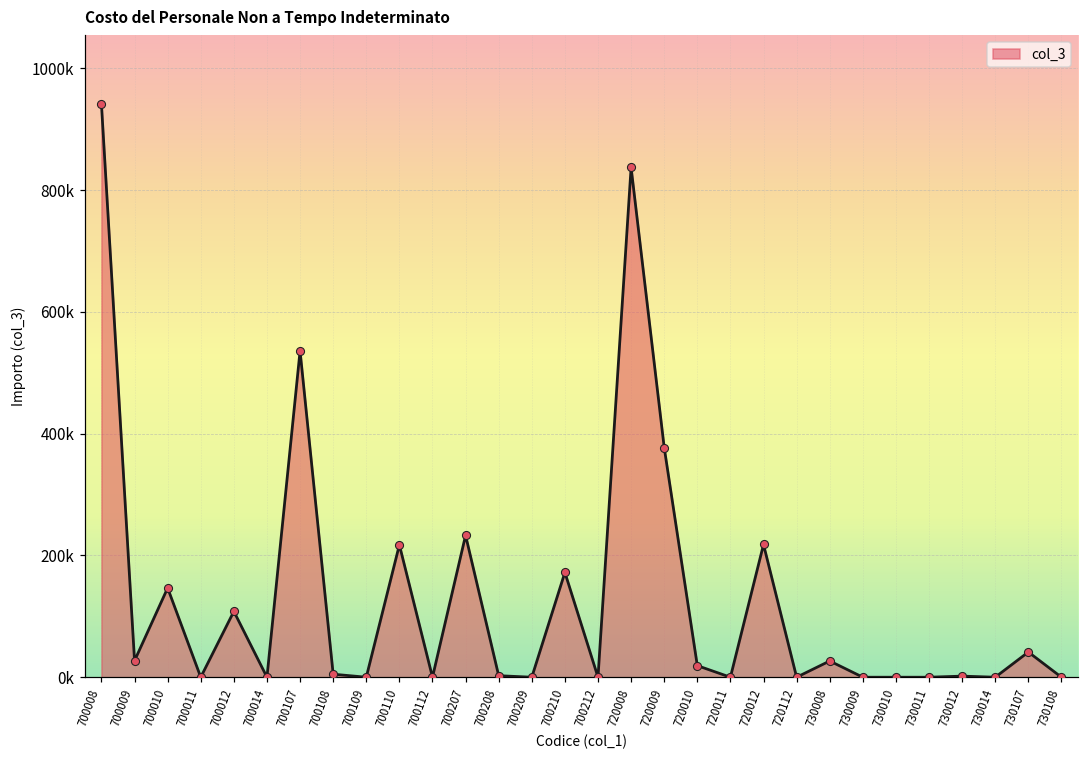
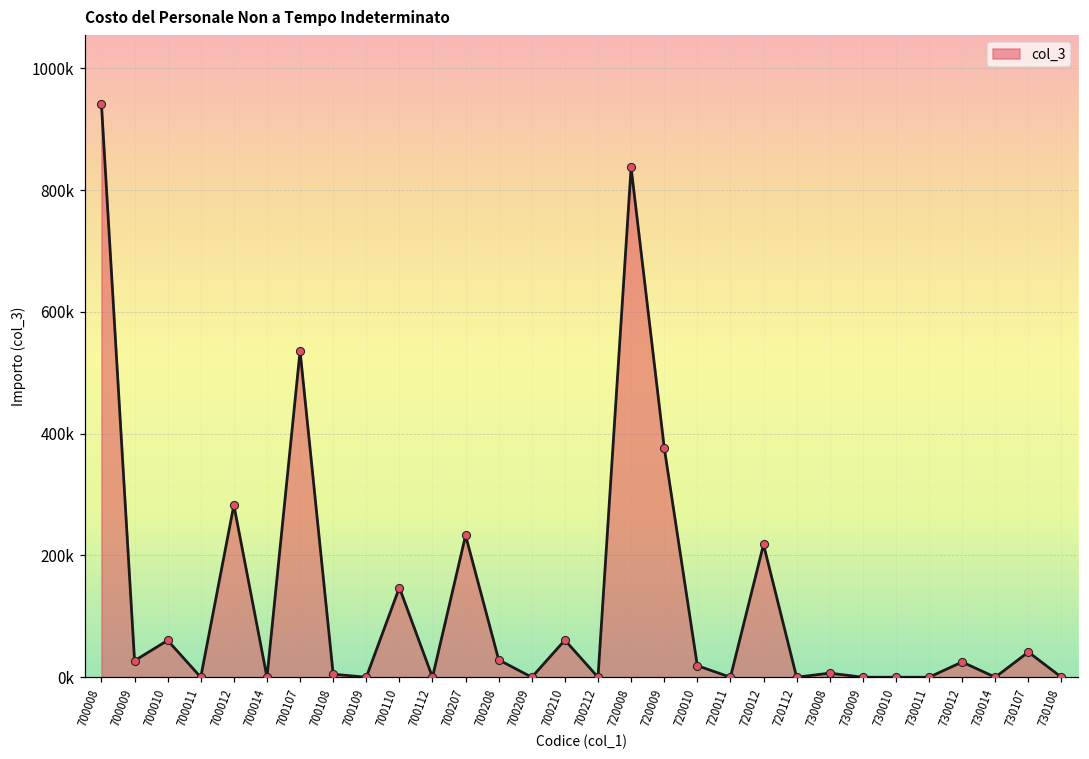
  {
    "700008": 940000,
    "700009": 30000,
-   "700010": 150000,
+   "700010": 60000,
    "700011": 0,
-   "700012": 110000,
+   "700012": 280000,
    "700014": 0,
    "700107": 540000,
    "700108": 0,
    "700109": 0,
-   "700110": 220000,
+   "700110": 150000,
    "700112": 0,
    "700207": 230000,
-   "700208": 0,
+   "700208": 30000,
    "700209": 0,
-   "700210": 170000,
+   "700210": 60000,
    "700212": 0,
    "720008": 840000,
    "720009": 380000,
    "720010": 20000,
    "720011": 0,
    "720012": 220000,
    "720112": 0,
-   "730008": 30000,
+   "730008": 10000,
    "730009": 0,
    "730010": 0,
    "730011": 0,
-   "730012": 0,
+   "730012": 20000,
    "730014": 0,
    "730107": 40000,
    "730108": 0
  }
